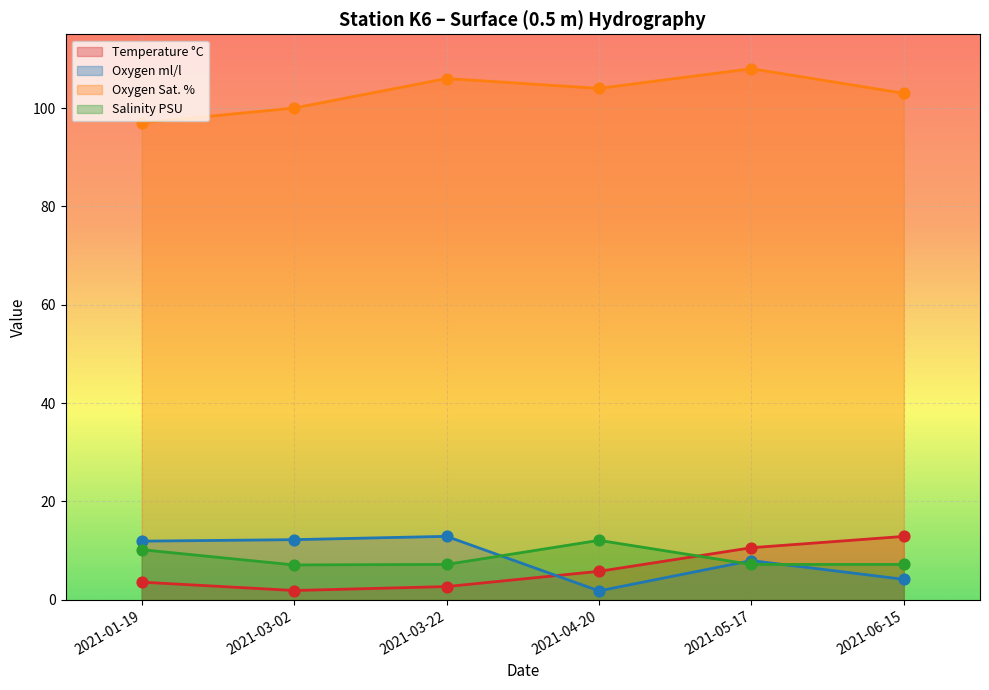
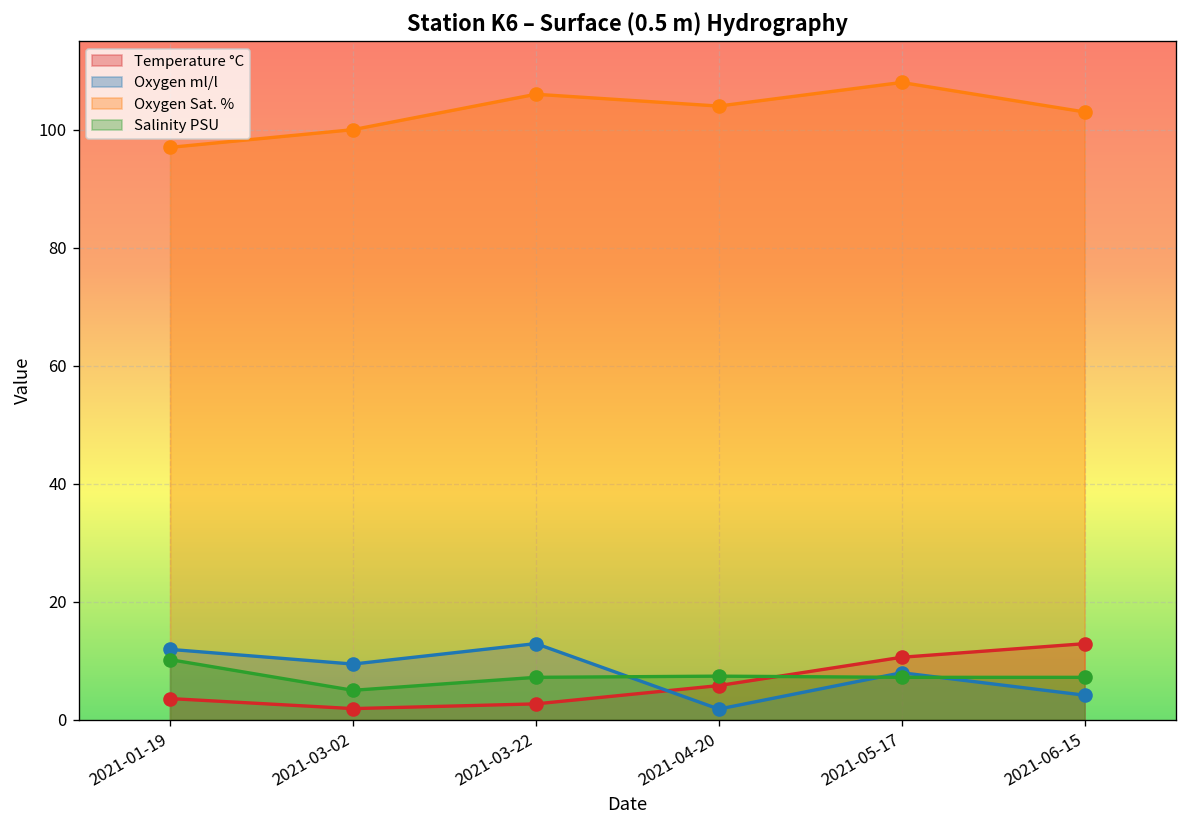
  {
    "Oxygen ml/l": {
      "2021-01-19": 12,
-     "2021-03-02": 12,
+     "2021-03-02": 9,
      "2021-03-22": 13,
      "2021-04-20": 2,
      "2021-05-17": 8,
      "2021-06-15": 4
    },
    "Salinity PSU": {
      "2021-01-19": 10,
-     "2021-03-02": 7,
+     "2021-03-02": 5,
      "2021-03-22": 7,
-     "2021-04-20": 12,
+     "2021-04-20": 7,
      "2021-05-17": 7,
      "2021-06-15": 7
    }
  }
